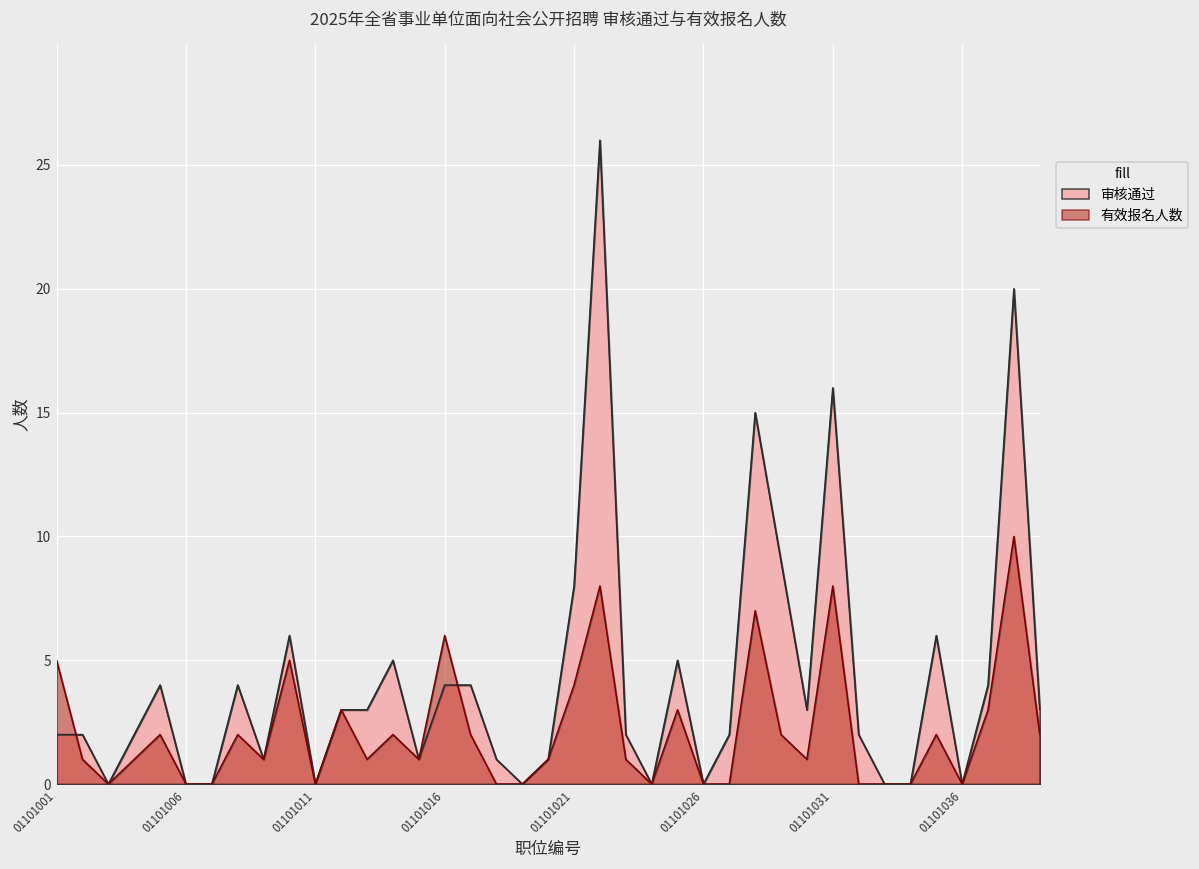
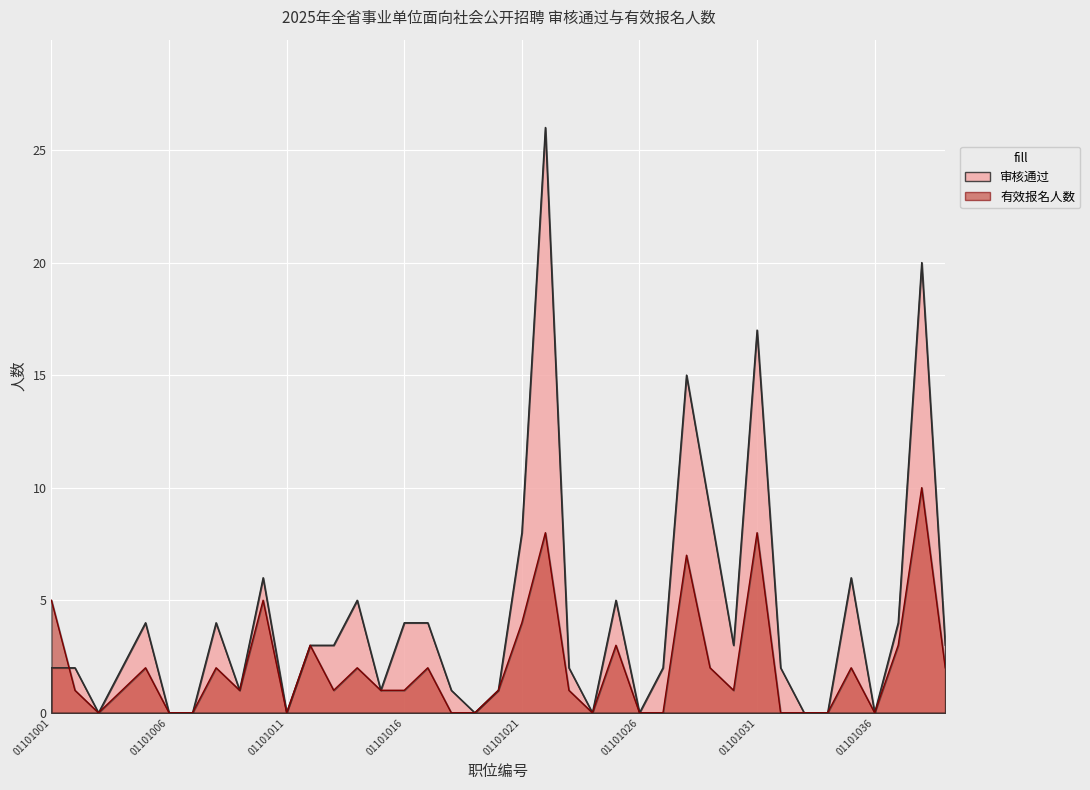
  {
    "审核通过": {
      "01101001": 2,
      "01101016": 4,
      "01101021": 8,
-     "01101031": 16
+     "01101031": 17
    },
    "有效报名人数": {
      "01101001": 5,
-     "01101016": 6,
+     "01101016": 1,
      "01101021": 4,
      "01101031": 8
    }
  }
